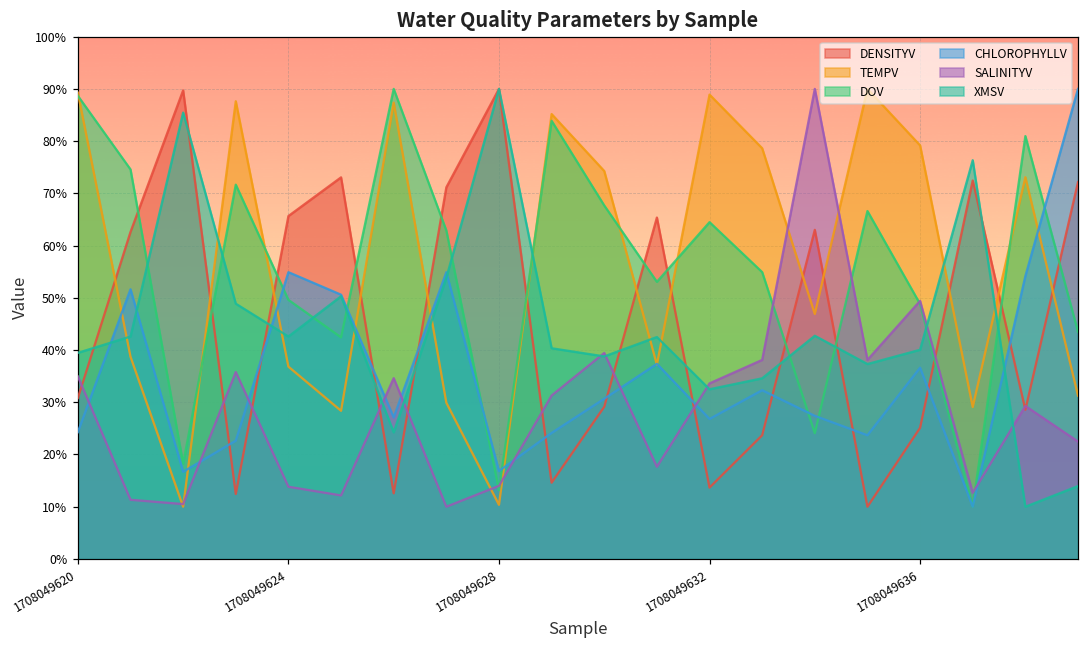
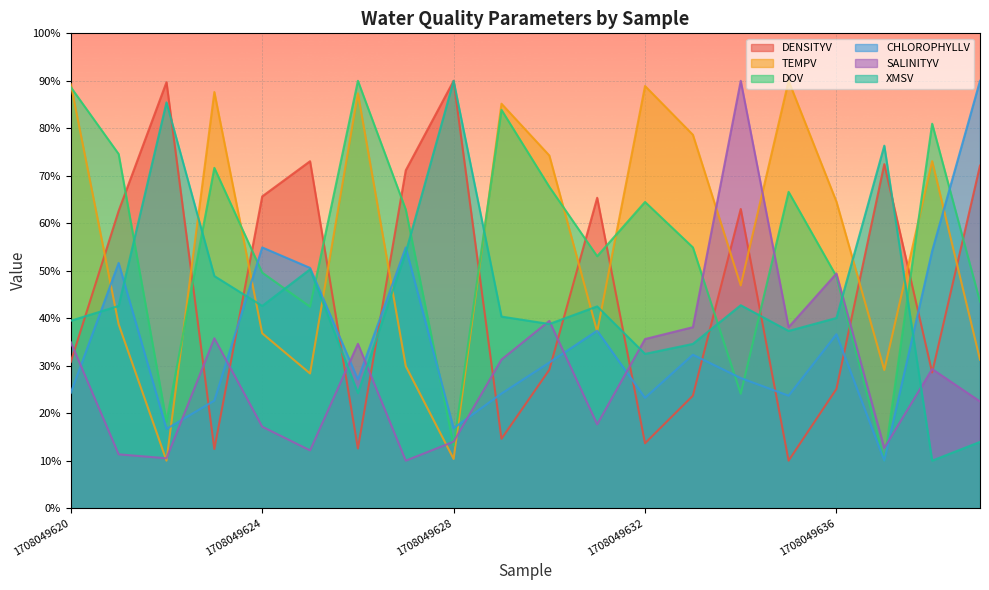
  {
    "DENSITYV": {
      "1708049620": "31%",
      "1708049624": "66%",
      "1708049632": "14%",
      "1708049636": "25%"
    },
    "TEMPV": {
      "1708049620": "89%",
      "1708049624": "37%",
      "1708049628": "10%",
      "1708049632": "89%",
-     "1708049636": "79%"
+     "1708049636": "65%"
    },
    "CHLOROPHYLLV": {
      "1708049620": "24%",
      "1708049624": "55%",
      "1708049628": "17%",
-     "1708049632": "27%",
+     "1708049632": "23%",
      "1708049636": "37%"
    },
    "SALINITYV": {
      "1708049620": "35%",
-     "1708049624": "14%",
+     "1708049624": "17%",
      "1708049628": "14%",
-     "1708049632": "34%",
+     "1708049632": "36%",
      "1708049636": "49%"
    }
  }
